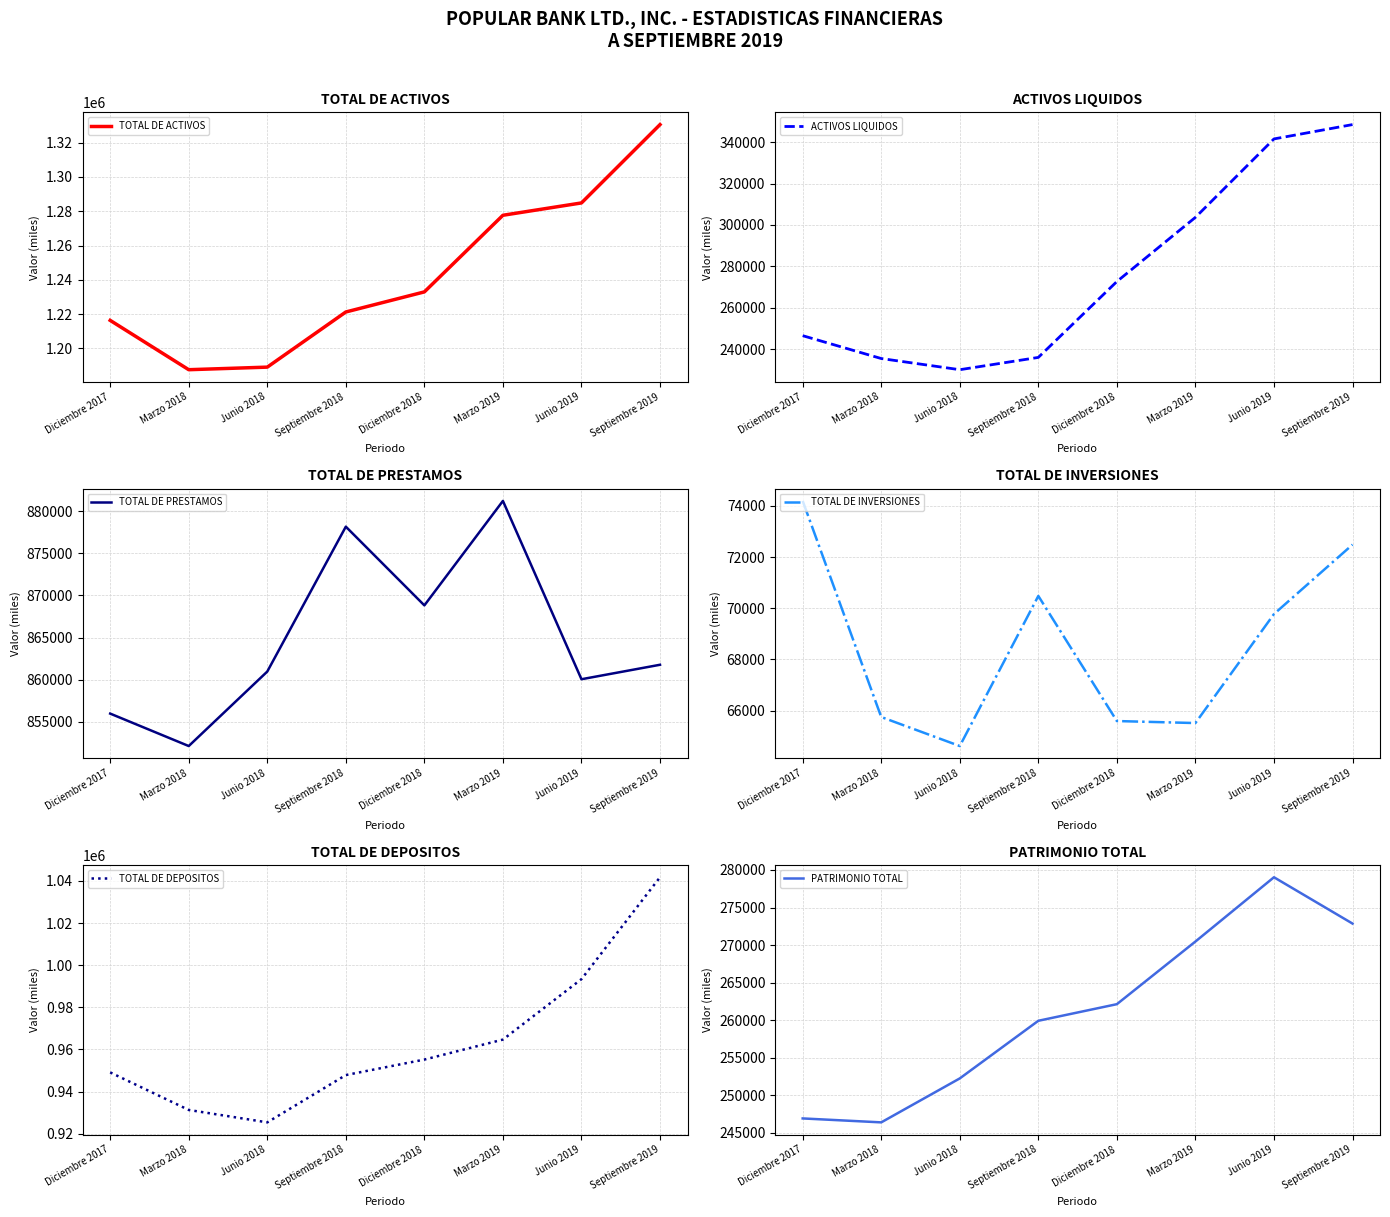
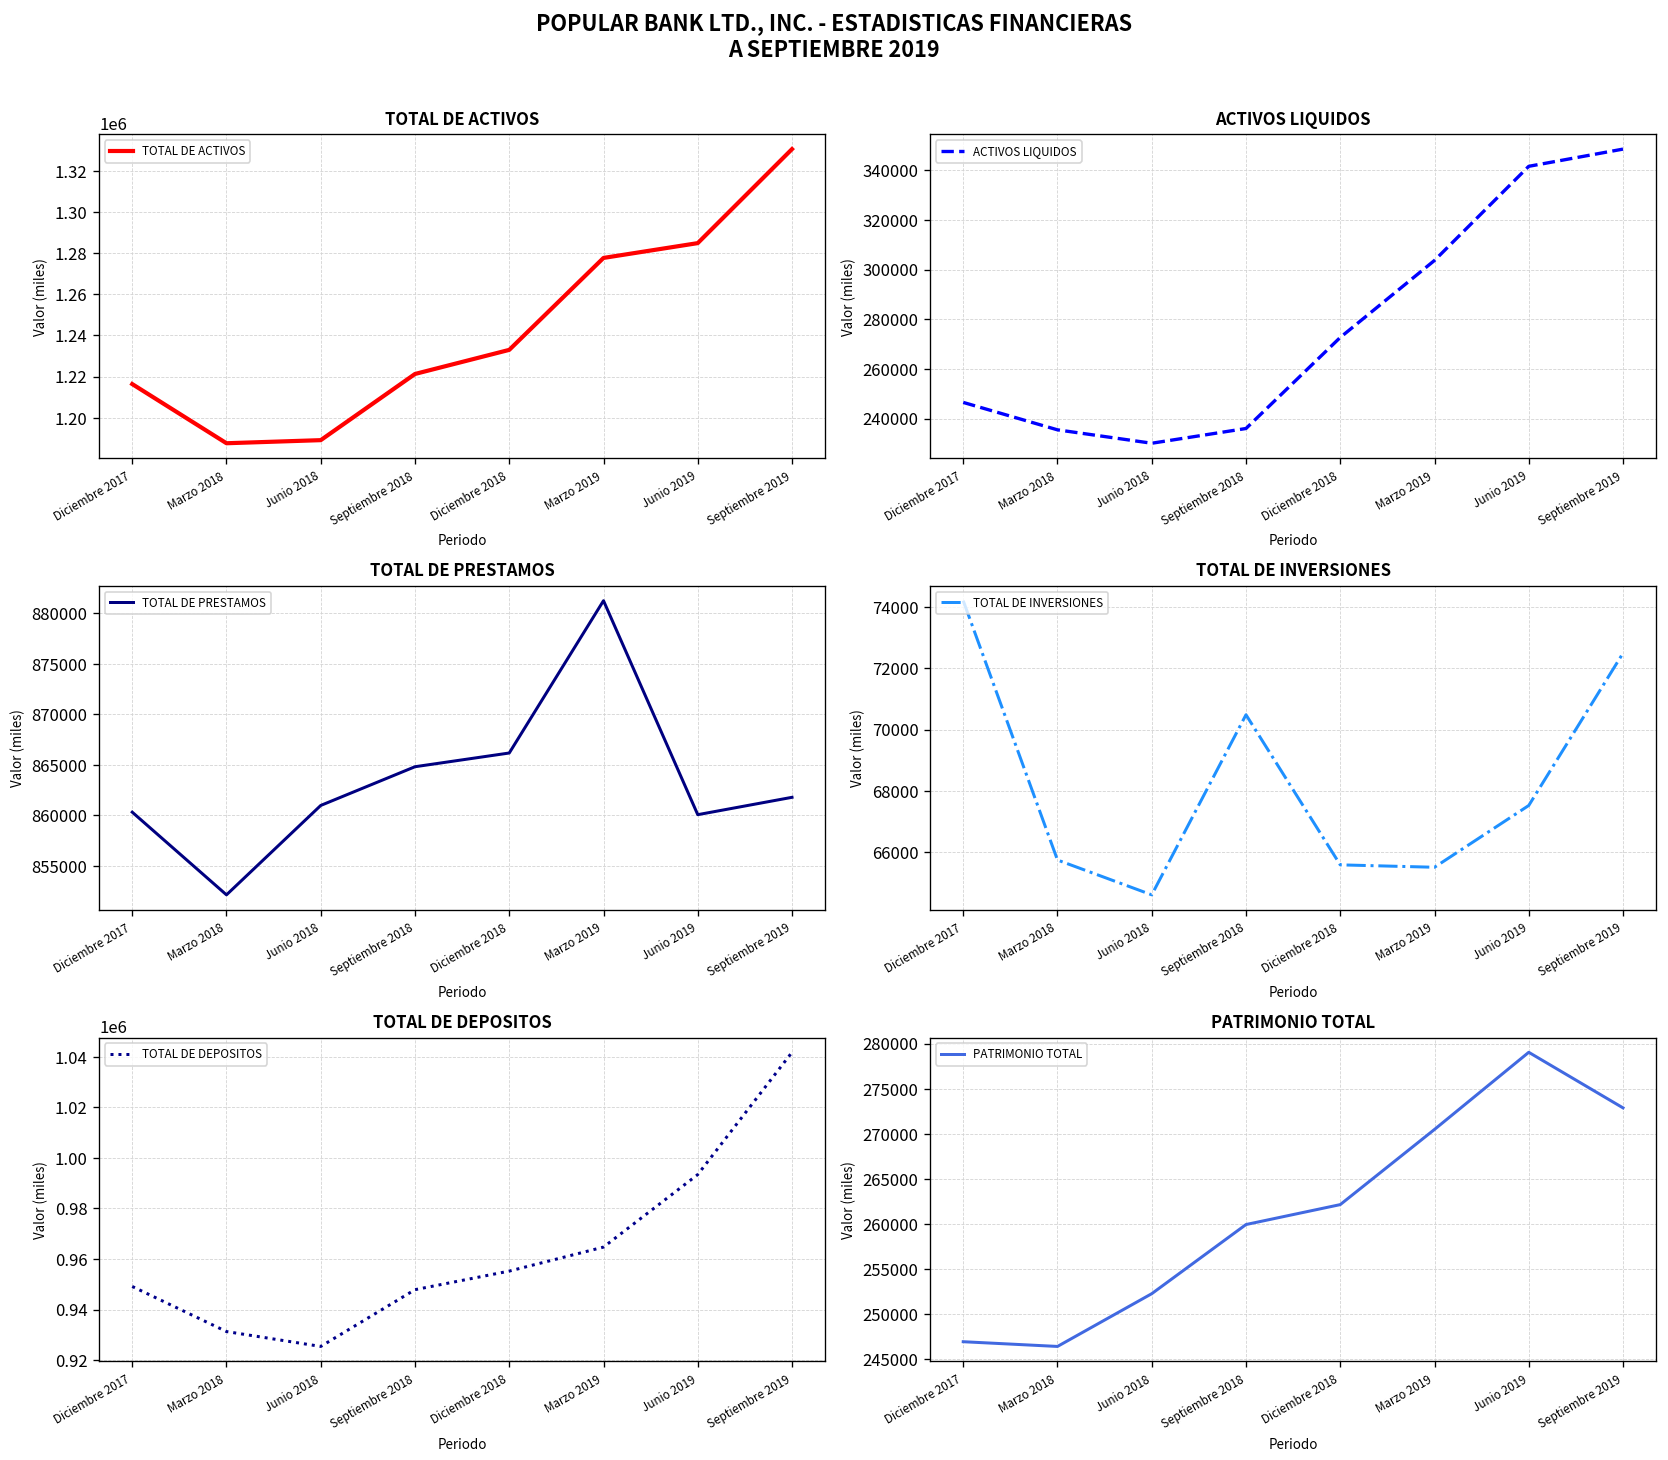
  {
    "TOTAL DE ACTIVOS": {
      "Diciembre 2017": 1216000,
      "Marzo 2018": 1188000,
      "Junio 2018": 1189000,
      "Septiembre 2018": 1221000,
      "Diciembre 2018": 1233000,
      "Marzo 2019": 1278000,
      "Junio 2019": 1285000,
      "Septiembre 2019": 1331000
    },
    "ACTIVOS LIQUIDOS": {
      "Diciembre 2017": 247000,
      "Marzo 2018": 235000,
      "Junio 2018": 230000,
      "Septiembre 2018": 236000,
      "Diciembre 2018": 273000,
      "Marzo 2019": 304000,
      "Junio 2019": 342000,
      "Septiembre 2019": 349000
    },
    "TOTAL DE PRESTAMOS": {
-     "Diciembre 2017": 856000,
+     "Diciembre 2017": 860000,
      "Marzo 2018": 852000,
      "Junio 2018": 861000,
-     "Septiembre 2018": 878000,
-     "Diciembre 2018": 869000,
+     "Septiembre 2018": 865000,
+     "Diciembre 2018": 866000,
      "Marzo 2019": 881000,
      "Junio 2019": 860000,
      "Septiembre 2019": 862000
    },
    "TOTAL DE INVERSIONES": {
      "Marzo 2018": 65800,
      "Junio 2018": 64600,
      "Septiembre 2018": 70500,
      "Diciembre 2018": 65600,
      "Marzo 2019": 65500,
-     "Junio 2019": 69800,
+     "Junio 2019": 67500,
      "Septiembre 2019": 72500
    },
    "TOTAL DE DEPOSITOS": {
      "Diciembre 2017": 949000,
      "Marzo 2018": 931000,
      "Junio 2018": 925000,
      "Septiembre 2018": 948000,
      "Diciembre 2018": 955000,
      "Marzo 2019": 965000,
      "Junio 2019": 993000,
      "Septiembre 2019": 1042000
    },
    "PATRIMONIO TOTAL": {
      "Diciembre 2017": 247000,
      "Marzo 2018": 246000,
      "Junio 2018": 252000,
      "Septiembre 2018": 260000,
      "Diciembre 2018": 262000,
      "Marzo 2019": 270000,
      "Junio 2019": 279000,
      "Septiembre 2019": 273000
    }
  }
